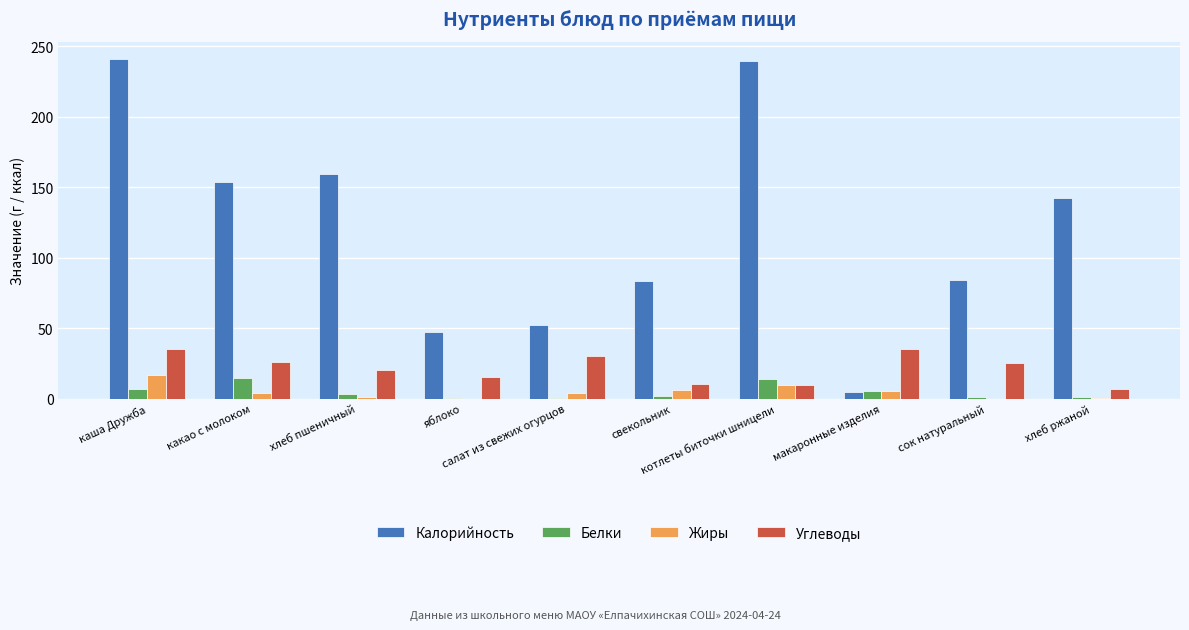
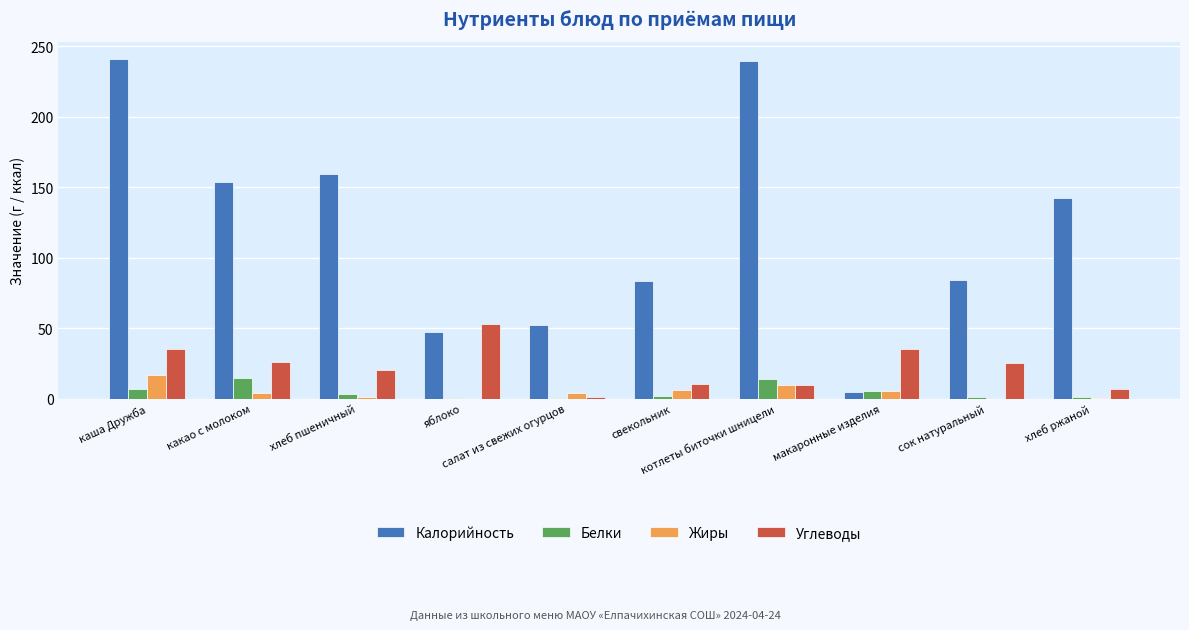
  {
    "Калорийность": {
      "каша Дружба": 241,
      "какао с молоком": 154,
      "хлеб пшеничный": 159,
      "яблоко": 47,
      "салат из свежих огурцов": 52,
      "свекольник": 83,
      "котлеты биточки шницели": 239,
      "макаронные изделия": 5,
      "сок натуральный": 84,
      "хлеб ржаной": 142
    },
    "Белки": {
      "каша Дружба": 7,
      "какао с молоком": 15,
      "хлеб пшеничный": 3,
      "свекольник": 2,
      "котлеты биточки шницели": 14,
      "макаронные изделия": 6
    },
    "Жиры": {
      "каша Дружба": 17,
      "какао с молоком": 4,
      "яблоко": 0,
      "салат из свежих огурцов": 4,
      "свекольник": 6,
      "котлеты биточки шницели": 10,
      "макаронные изделия": 5,
      "сок натуральный": 0
    },
    "Углеводы": {
      "каша Дружба": 35,
      "какао с молоком": 26,
      "хлеб пшеничный": 21,
-     "яблоко": 15,
-     "салат из свежих огурцов": 30,
+     "яблоко": 53,
+     "салат из свежих огурцов": 1,
      "свекольник": 10,
      "котлеты биточки шницели": 10,
      "макаронные изделия": 35,
      "сок натуральный": 26,
      "хлеб ржаной": 7
    }
  }
